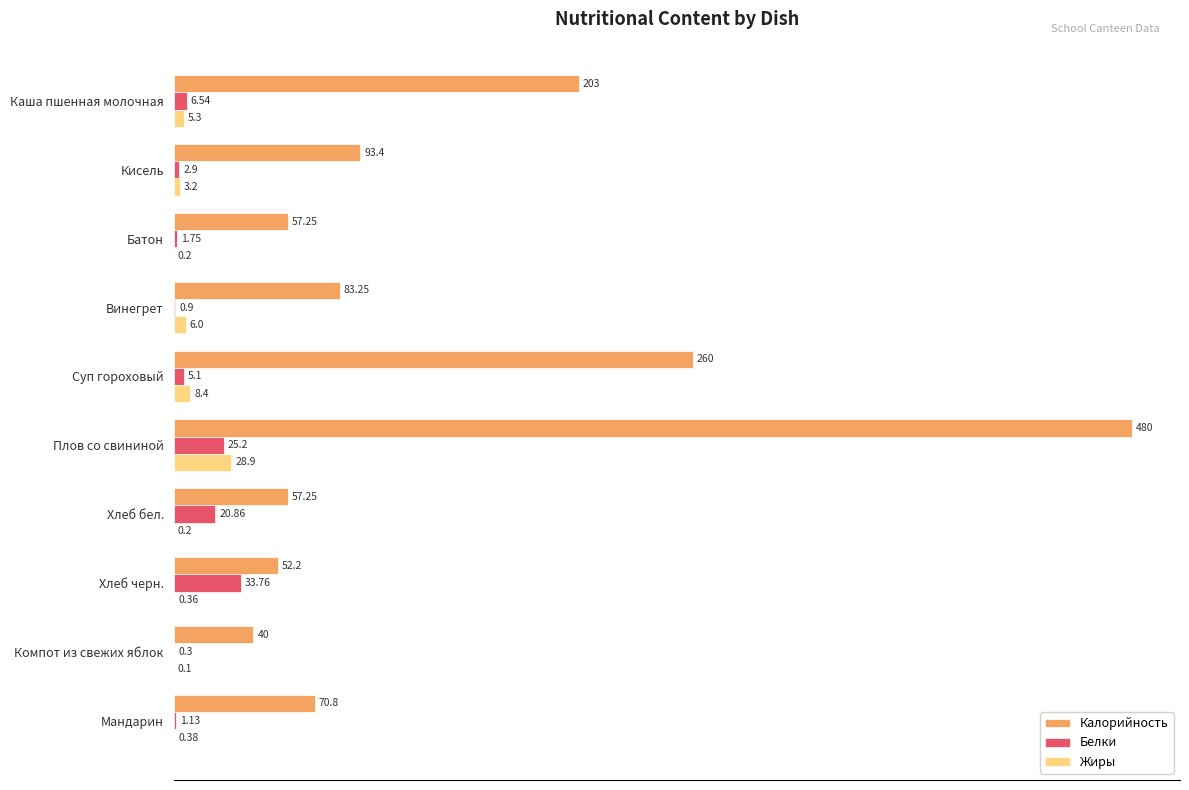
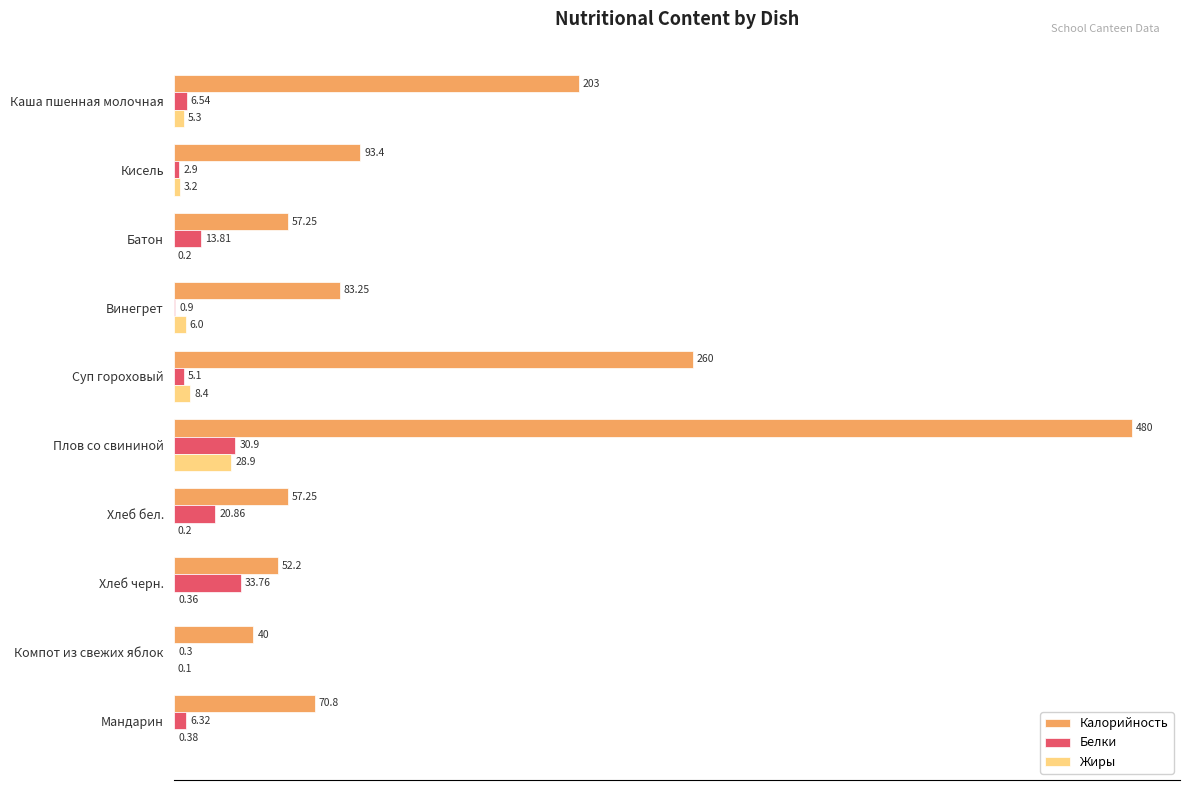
  {
    "Белки": {
      "Каша пшенная молочная": 6.54,
      "Кисель": 2.9,
-     "Батон": 1.75,
+     "Батон": 13.81,
      "Винегрет": 0.9,
      "Суп гороховый": 5.1,
-     "Плов со свининой": 25.2,
+     "Плов со свининой": 30.9,
      "Хлеб бел.": 20.86,
      "Хлеб черн.": 33.76,
      "Компот из свежих яблок": 0.3,
-     "Мандарин": 1.13
+     "Мандарин": 6.32
    }
  }
